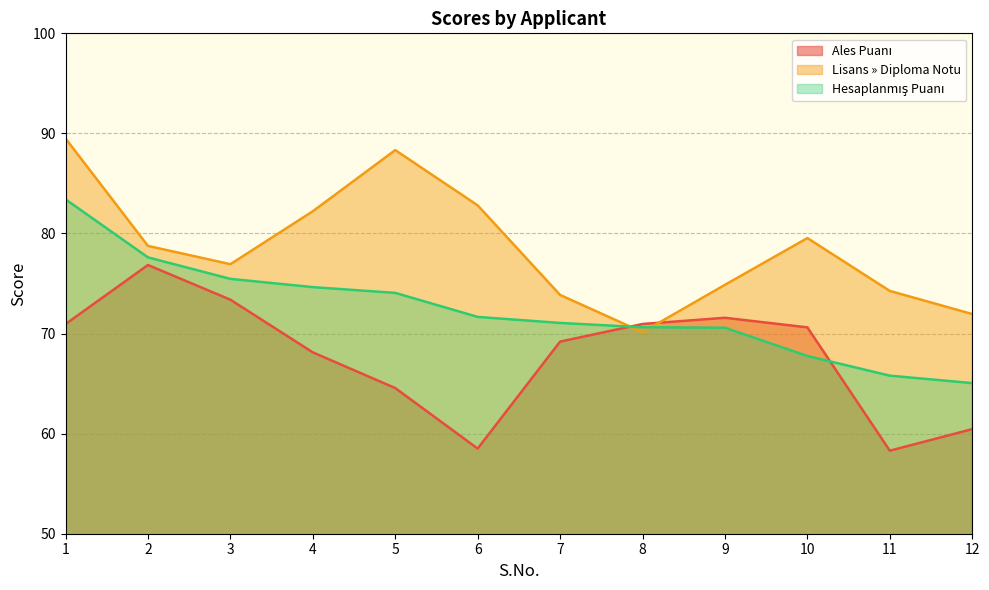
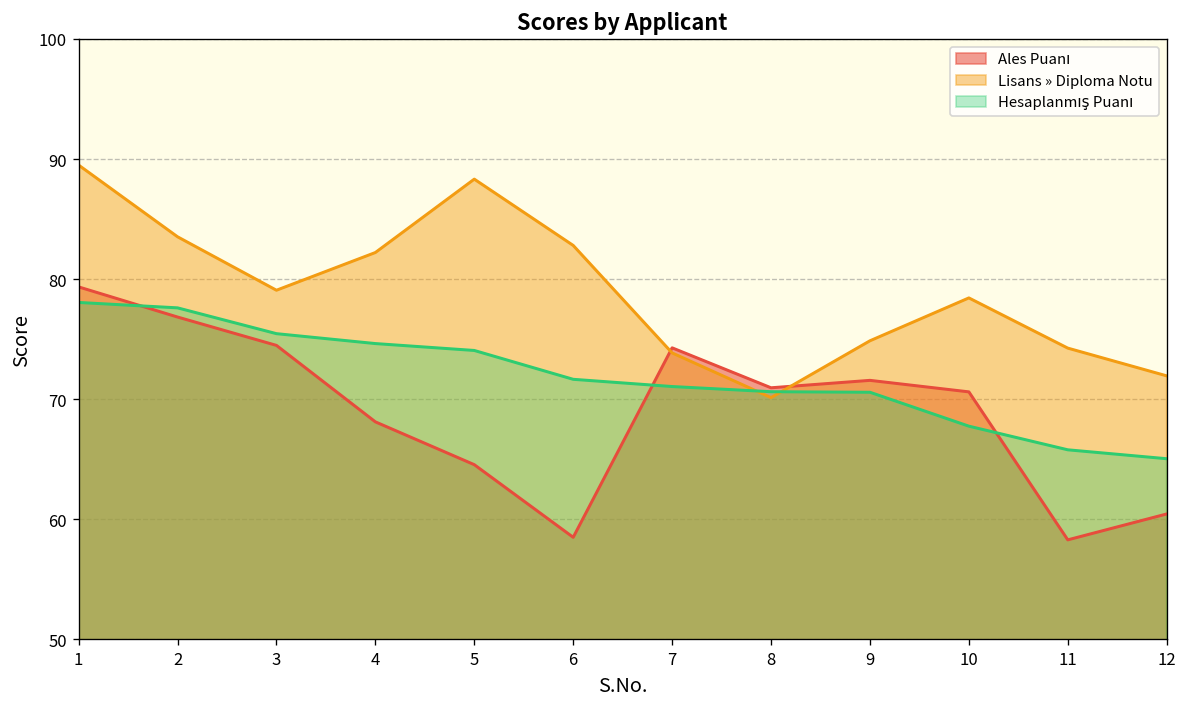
  {
    "Ales Puanı": {
-     "1": 70.9,
+     "1": 79.4,
      "2": 76.8,
-     "3": 73.4,
+     "3": 74.5,
      "4": 68.1,
      "5": 64.6,
      "6": 58.5,
-     "7": 69.2,
+     "7": 74.3,
      "8": 71.0,
      "9": 71.6,
      "10": 70.6,
      "11": 58.3,
      "12": 60.5
    },
    "Lisans » Diploma Notu": {
      "1": 89.5,
-     "2": 78.8,
-     "3": 76.9,
+     "2": 83.5,
+     "3": 79.1,
      "4": 82.2,
      "5": 88.3,
      "6": 82.8,
      "7": 73.9,
      "8": 70.1,
      "9": 74.9,
-     "10": 79.5,
+     "10": 78.4,
      "11": 74.3,
      "12": 72.0
    },
    "Hesaplanmış Puanı": {
-     "1": 83.4,
+     "1": 78.1,
      "2": 77.6,
      "3": 75.5,
      "4": 74.6,
      "5": 74.1,
      "6": 71.7,
      "7": 71.1,
      "8": 70.6,
      "9": 70.6,
      "10": 67.8,
      "11": 65.8,
      "12": 65.1
    }
  }
